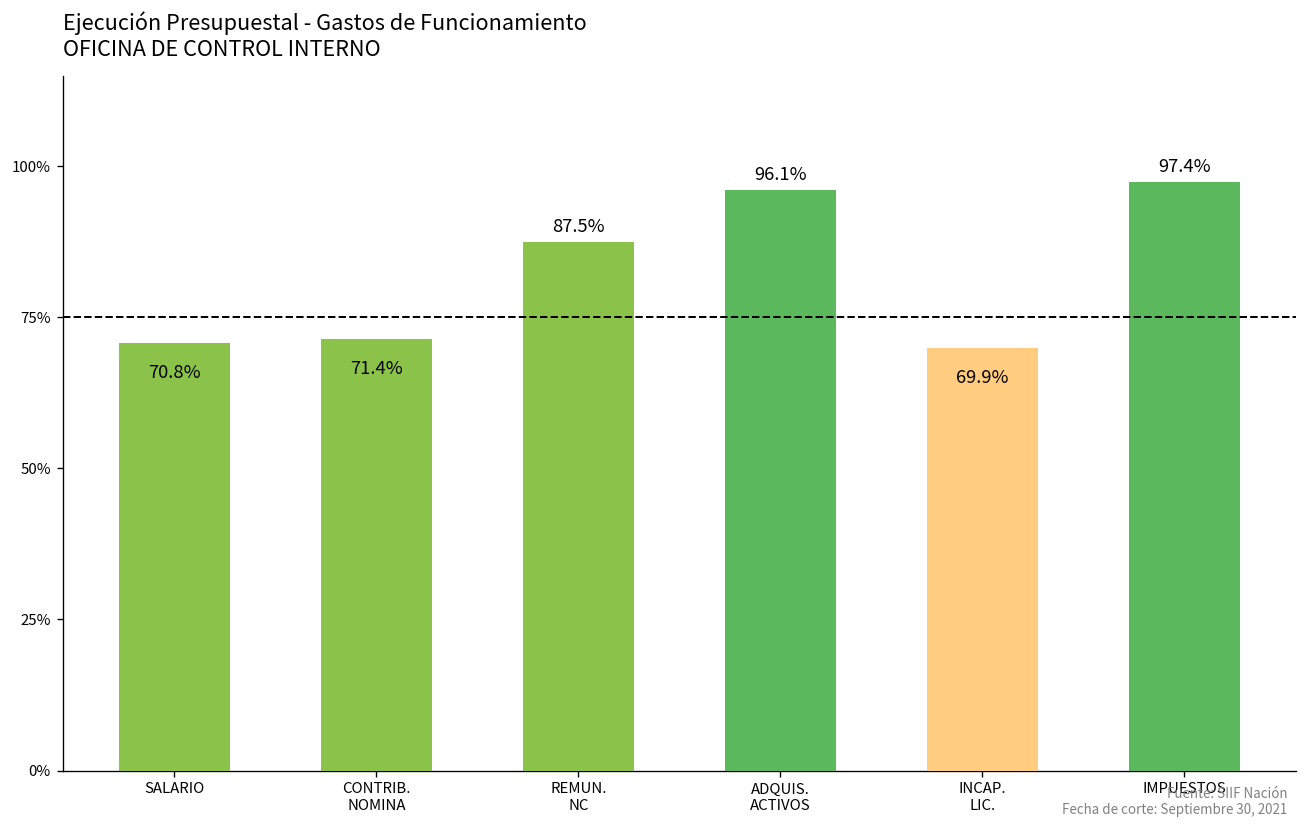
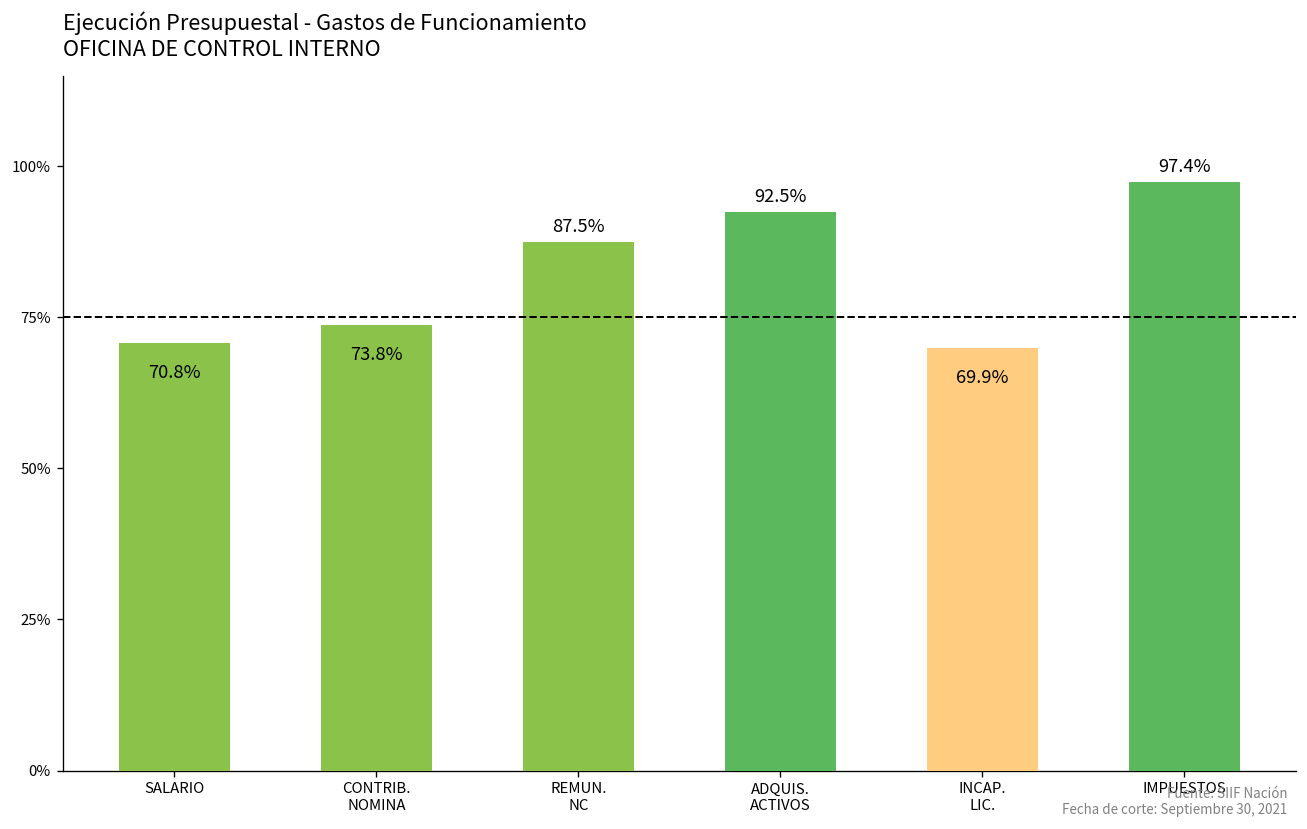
  {
    "SALARIO": "70.8%",
-   "CONTRIB. NOMINA": "71.4%",
+   "CONTRIB. NOMINA": "73.8%",
    "REMUN. NC": "87.5%",
-   "ADQUIS. ACTIVOS": "96.1%",
+   "ADQUIS. ACTIVOS": "92.5%",
    "INCAP. LIC.": "69.9%",
    "IMPUESTOS": "97.4%"
  }
